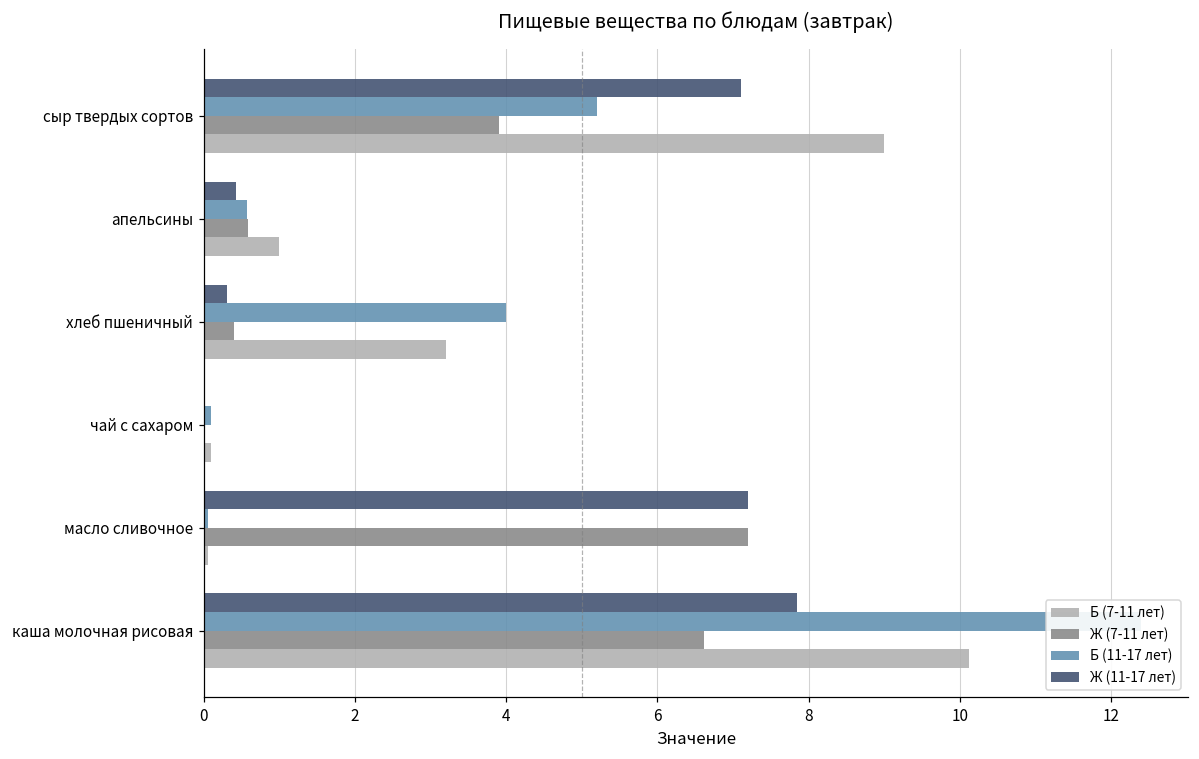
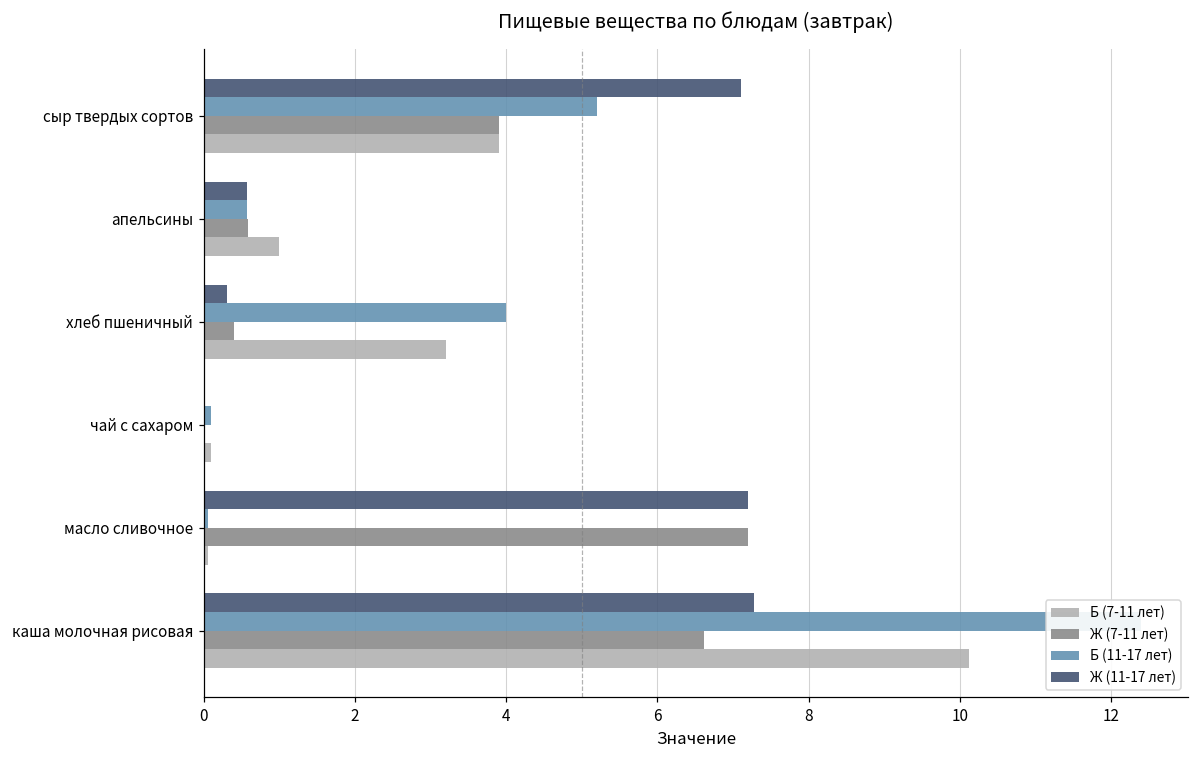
  {
    "Б (7-11 лет)": {
-     "сыр твердых сортов": 9.0,
+     "сыр твердых сортов": 3.9,
      "апельсины": 1.0,
      "хлеб пшеничный": 3.2,
      "чай с сахаром": 0.1,
      "масло сливочное": 0.1,
      "каша молочная рисовая": 10.1
    },
    "Ж (11-17 лет)": {
      "сыр твердых сортов": 7.1,
-     "апельсины": 0.4,
+     "апельсины": 0.6,
      "хлеб пшеничный": 0.3,
      "чай с сахаром": 0.0,
      "масло сливочное": 7.2,
-     "каша молочная рисовая": 7.8
+     "каша молочная рисовая": 7.3
    }
  }
